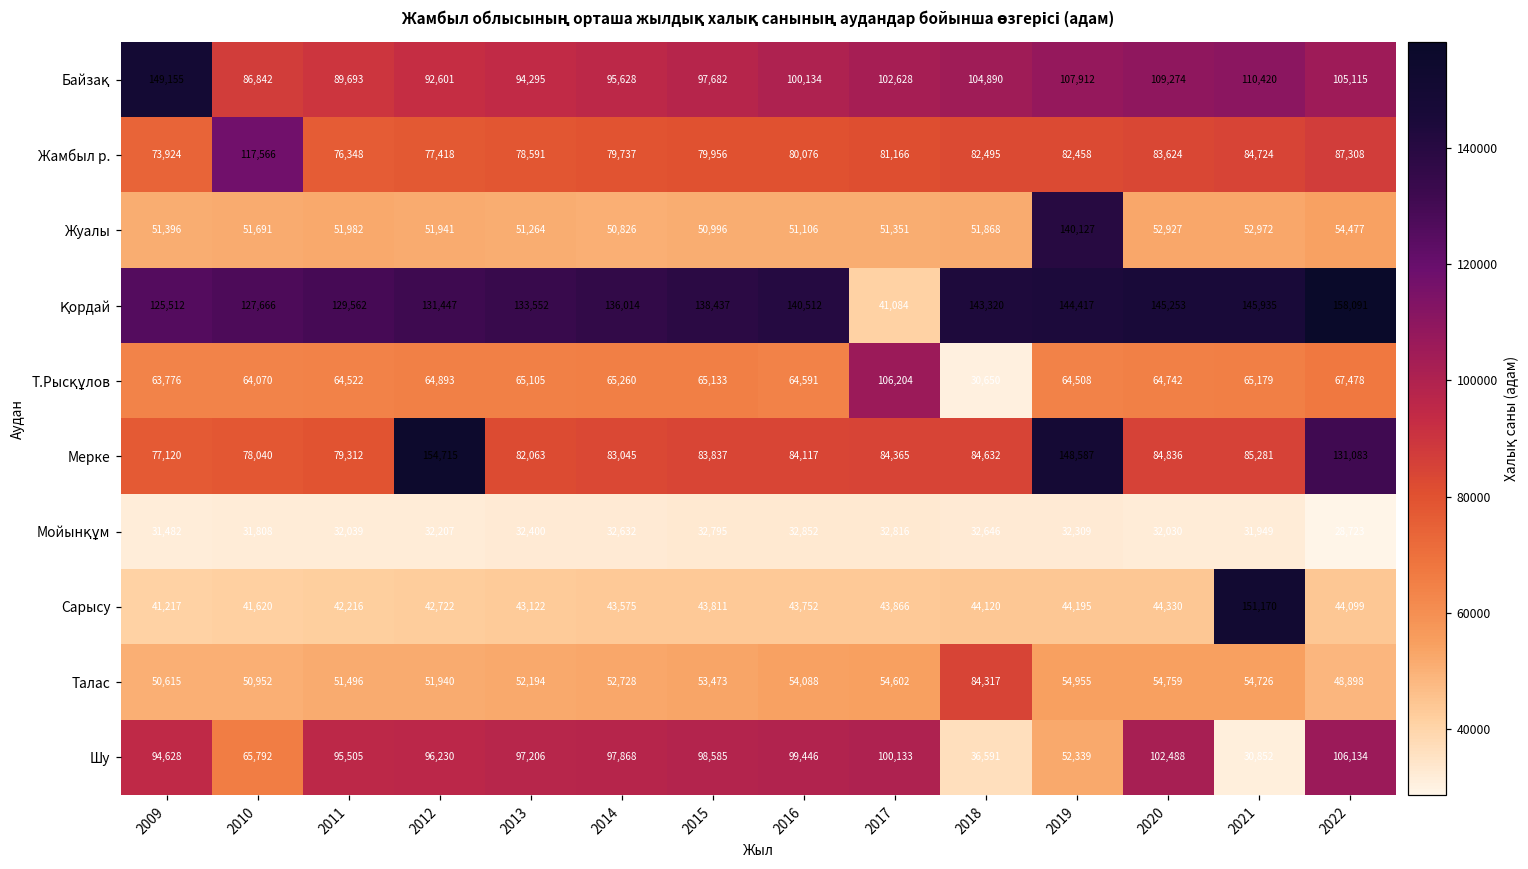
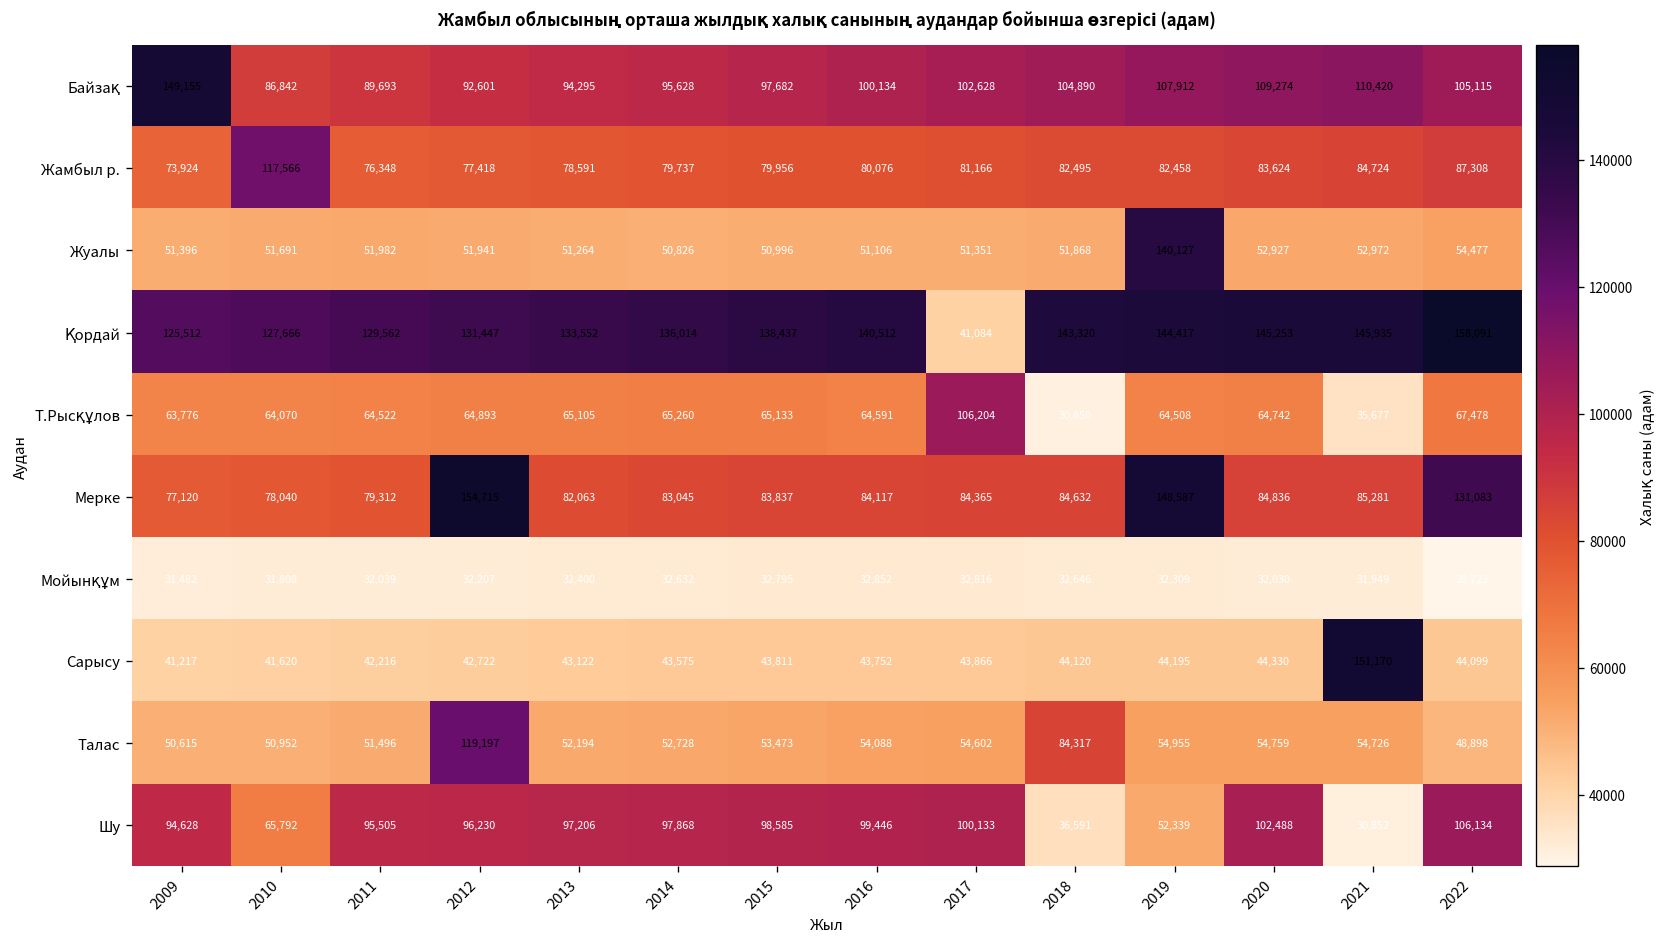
  {
    "Байзақ": {
      "2009": "149,155",
      "2010": "86,842",
      "2011": "89,693",
      "2012": "92,601",
      "2013": "94,295",
      "2014": "95,628",
      "2015": "97,682",
      "2016": "100,134",
      "2017": "102,628",
      "2018": "104,890",
      "2019": "107,912",
      "2020": "109,274",
      "2021": "110,420",
      "2022": "105,115"
    },
    "Жамбыл р.": {
      "2009": "73,924",
      "2010": "117,566",
      "2011": "76,348",
      "2012": "77,418",
      "2013": "78,591",
      "2014": "79,737",
      "2015": "79,956",
      "2016": "80,076",
      "2017": "81,166",
      "2018": "82,495",
      "2019": "82,458",
      "2020": "83,624",
      "2021": "84,724",
      "2022": "87,308"
    },
    "Жуалы": {
      "2009": "51,396",
      "2010": "51,691",
      "2011": "51,982",
      "2012": "51,941",
      "2013": "51,264",
      "2014": "50,826",
      "2015": "50,996",
      "2016": "51,106",
      "2017": "51,351",
      "2018": "51,868",
      "2019": "140,127",
      "2020": "52,927",
      "2021": "52,972",
      "2022": "54,477"
    },
    "Қордай": {
      "2009": "125,512",
      "2010": "127,666",
      "2011": "129,562",
      "2012": "131,447",
      "2013": "133,552",
      "2014": "136,014",
      "2015": "138,437",
      "2016": "140,512",
      "2017": "41,084",
      "2018": "143,320",
      "2019": "144,417",
      "2020": "145,253",
      "2021": "145,935"
    },
    "Т.Рысқұлов": {
      "2009": "63,776",
      "2010": "64,070",
      "2011": "64,522",
      "2012": "64,893",
      "2013": "65,105",
      "2014": "65,260",
      "2015": "65,133",
      "2016": "64,591",
      "2017": "106,204",
      "2019": "64,508",
      "2020": "64,742",
-     "2021": "65,179",
+     "2021": "35,677",
      "2022": "67,478"
    },
    "Мерке": {
      "2009": "77,120",
      "2010": "78,040",
      "2011": "79,312",
      "2013": "82,063",
      "2014": "83,045",
      "2015": "83,837",
      "2016": "84,117",
      "2017": "84,365",
      "2018": "84,632",
      "2019": "148,587",
      "2020": "84,836",
      "2021": "85,281",
      "2022": "131,083"
    },
    "Сарысу": {
      "2009": "41,217",
      "2010": "41,620",
      "2011": "42,216",
      "2012": "42,722",
      "2013": "43,122",
      "2014": "43,575",
      "2015": "43,811",
      "2016": "43,752",
      "2017": "43,866",
      "2018": "44,120",
      "2019": "44,195",
      "2020": "44,330",
      "2021": "151,170",
      "2022": "44,099"
    },
    "Талас": {
      "2009": "50,615",
      "2010": "50,952",
      "2011": "51,496",
-     "2012": "51,940",
+     "2012": "119,197",
      "2013": "52,194",
      "2014": "52,728",
      "2015": "53,473",
      "2016": "54,088",
      "2017": "54,602",
      "2018": "84,317",
      "2019": "54,955",
      "2020": "54,759",
      "2021": "54,726",
      "2022": "48,898"
    },
    "Шу": {
      "2009": "94,628",
      "2010": "65,792",
      "2011": "95,505",
      "2012": "96,230",
      "2013": "97,206",
      "2014": "97,868",
      "2015": "98,585",
      "2016": "99,446",
      "2017": "100,133",
      "2018": "36,591",
      "2019": "52,339",
      "2020": "102,488",
      "2022": "106,134"
    }
  }
